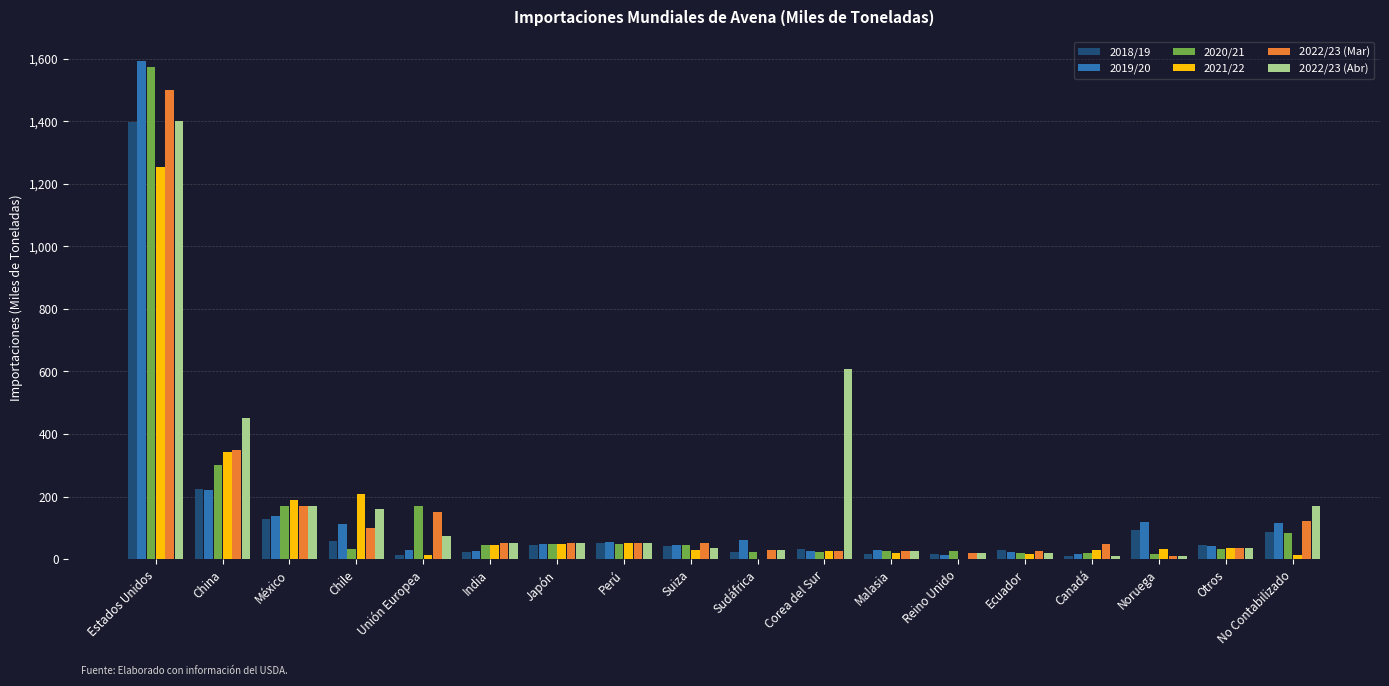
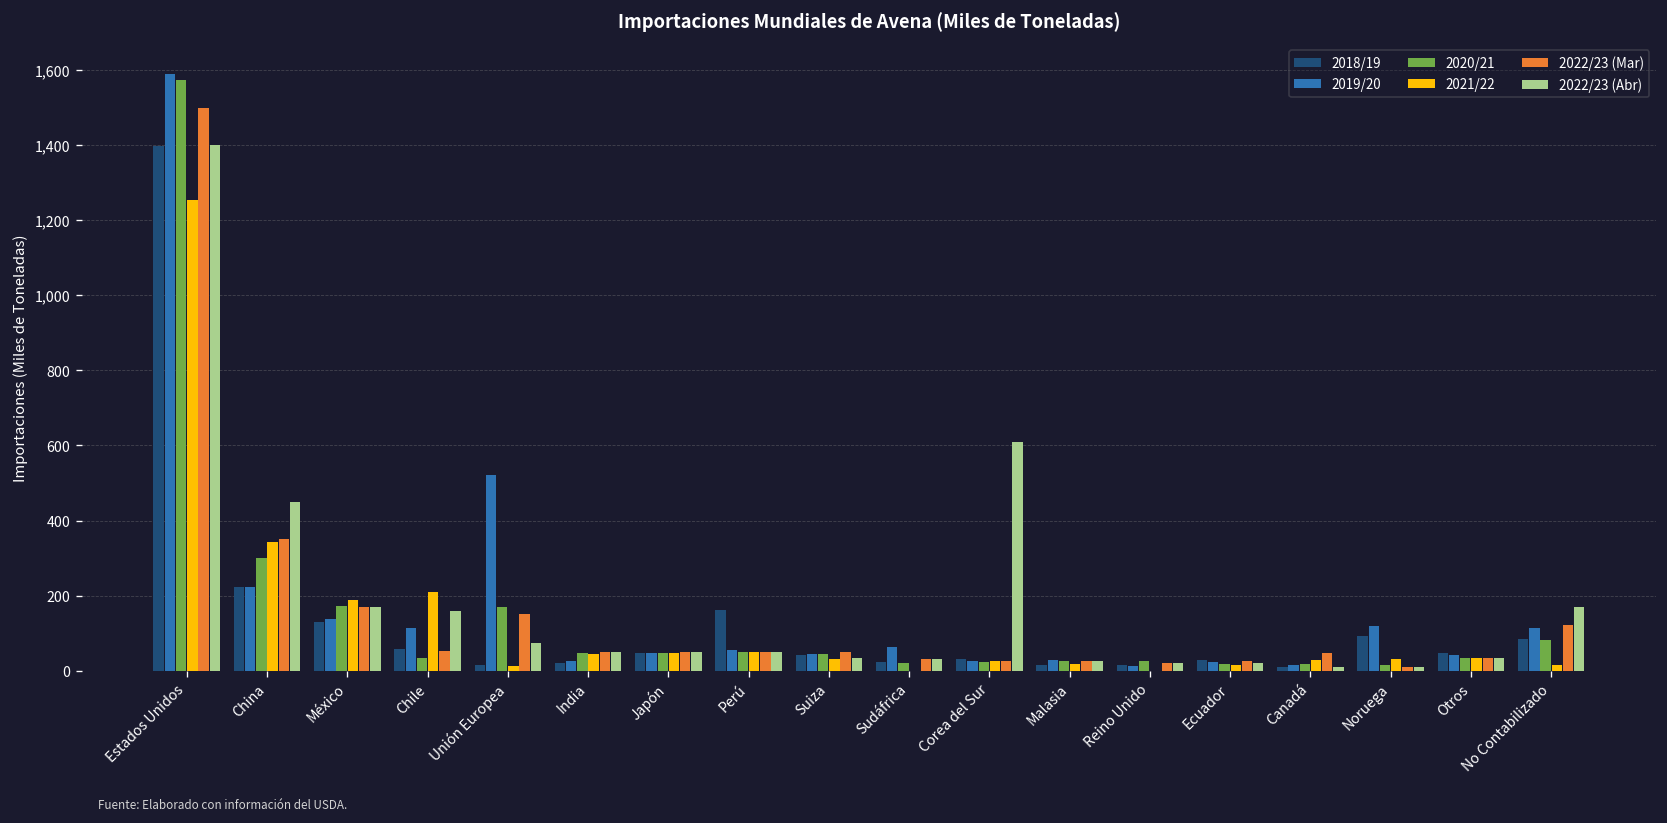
  {
    "2018/19": {
      "Estados Unidos": "1,400",
      "China": "220",
      "México": "130",
      "Chile": "60",
      "Unión Europea": "10",
      "India": "20",
      "Japón": "50",
-     "Perú": "50",
+     "Perú": "160",
      "Suiza": "40",
      "Sudáfrica": "20",
      "Corea del Sur": "30",
      "Malasia": "20",
      "Reino Unido": "20",
      "Ecuador": "30",
      "Canadá": "10",
      "Noruega": "90",
      "Otros": "50",
      "No Contabilizado": "90"
    },
    "2019/20": {
      "Estados Unidos": "1,590",
      "China": "220",
      "México": "140",
      "Chile": "110",
-     "Unión Europea": "30",
+     "Unión Europea": "520",
      "India": "30",
      "Japón": "50",
      "Perú": "60",
      "Suiza": "50",
      "Sudáfrica": "60",
      "Corea del Sur": "30",
      "Malasia": "30",
      "Reino Unido": "10",
      "Ecuador": "20",
      "Canadá": "20",
      "Noruega": "120",
      "Otros": "40",
      "No Contabilizado": "120"
    },
    "2020/21": {
      "Estados Unidos": "1,570",
      "China": "300",
      "México": "170",
      "Chile": "30",
      "Unión Europea": "170",
      "India": "50",
      "Japón": "50",
      "Perú": "50",
      "Suiza": "40",
      "Sudáfrica": "20",
      "Corea del Sur": "20",
      "Malasia": "30",
      "Reino Unido": "30",
      "Ecuador": "20",
      "Canadá": "20",
      "Noruega": "20",
      "Otros": "30",
      "No Contabilizado": "80"
    },
    "2021/22": {
      "Estados Unidos": "1,250",
      "China": "340",
      "México": "190",
      "Chile": "210",
      "Unión Europea": "10",
      "India": "50",
      "Japón": "50",
      "Perú": "50",
      "Suiza": "30",
      "Sudáfrica": "0",
      "Corea del Sur": "30",
      "Malasia": "20",
      "Reino Unido": "0",
      "Ecuador": "20",
      "Canadá": "30",
      "Noruega": "30",
      "Otros": "40",
      "No Contabilizado": "10"
    },
    "2022/23 (Mar)": {
      "Estados Unidos": "1,500",
      "China": "350",
      "México": "170",
-     "Chile": "100",
+     "Chile": "50",
      "Unión Europea": "150",
      "India": "50",
      "Japón": "50",
      "Perú": "50",
      "Suiza": "50",
      "Sudáfrica": "30",
      "Corea del Sur": "30",
      "Malasia": "30",
      "Reino Unido": "20",
      "Ecuador": "30",
      "Canadá": "50",
      "Noruega": "10",
      "Otros": "40",
      "No Contabilizado": "120"
    },
    "2022/23 (Abr)": {
      "Estados Unidos": "1,400",
      "China": "450",
      "México": "170",
      "Chile": "160",
      "Unión Europea": "80",
      "India": "50",
      "Japón": "50",
      "Perú": "50",
      "Suiza": "40",
      "Sudáfrica": "30",
      "Corea del Sur": "610",
      "Malasia": "30",
      "Reino Unido": "20",
      "Ecuador": "20",
      "Canadá": "10",
      "Noruega": "10",
      "Otros": "40",
      "No Contabilizado": "170"
    }
  }
